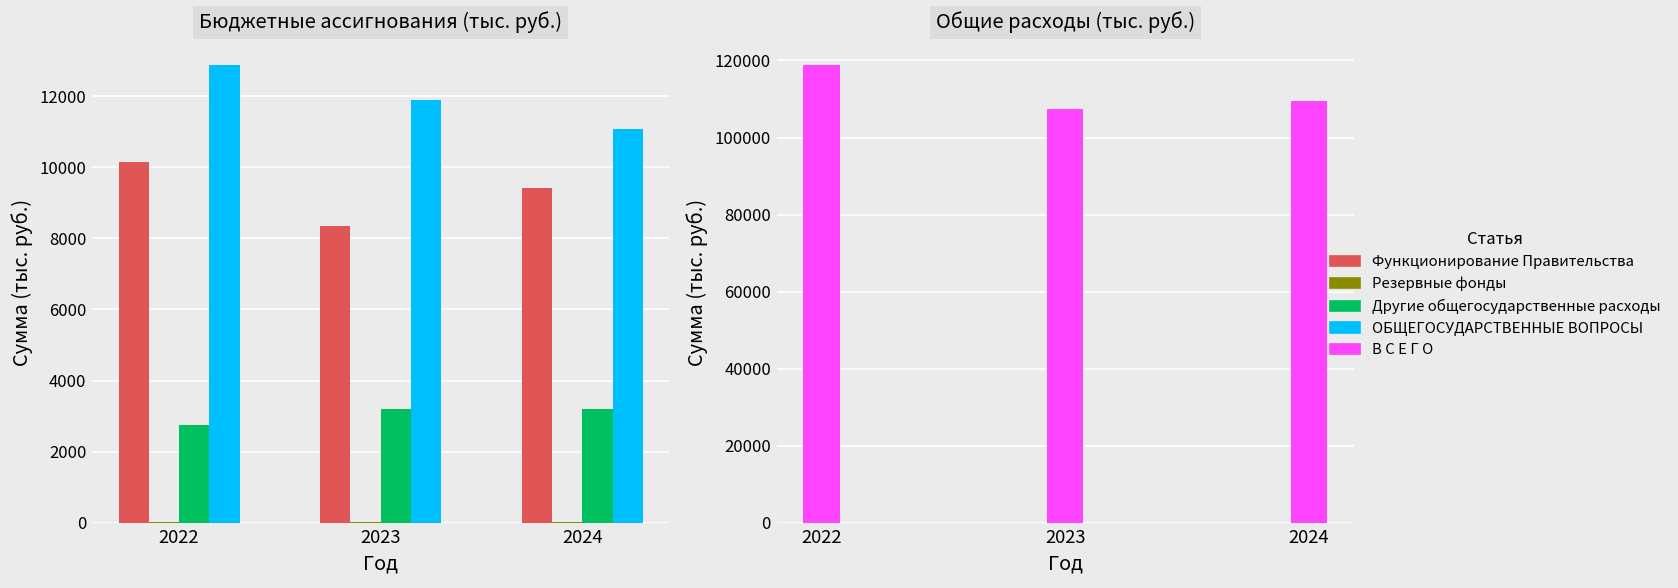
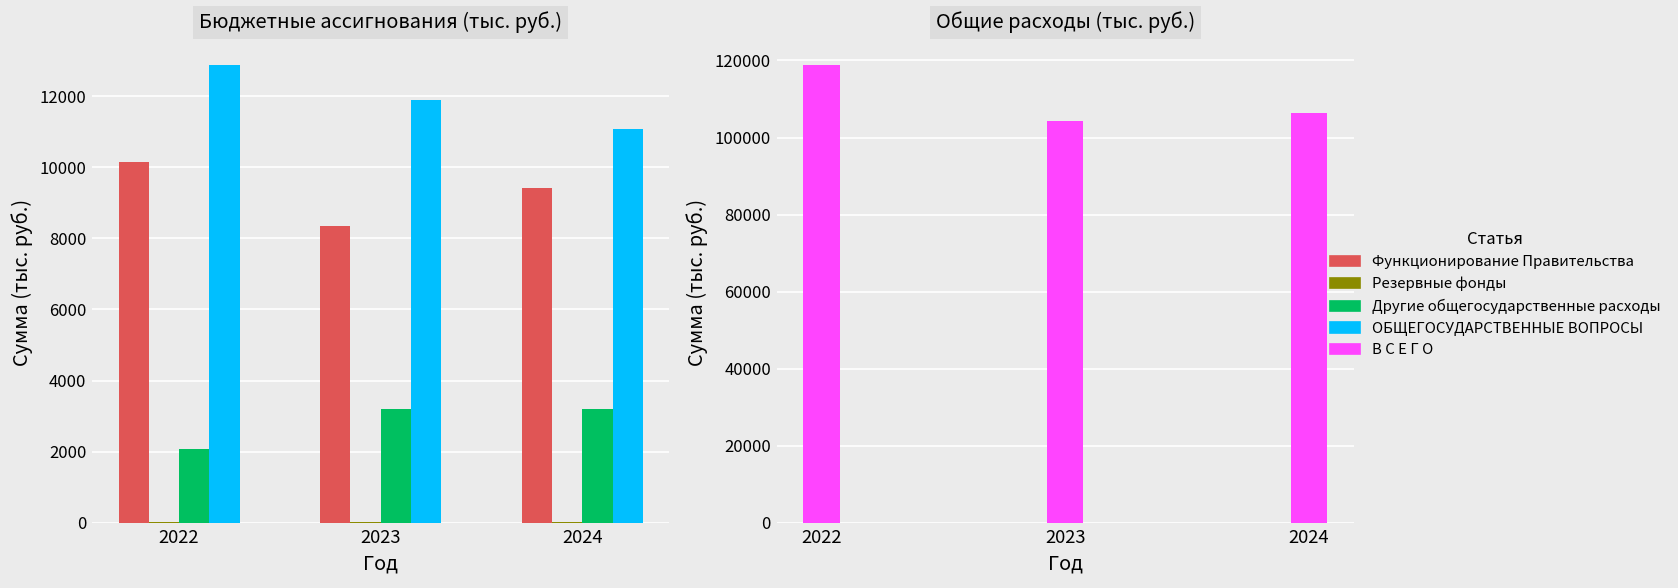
  {
    "Бюджетные ассигнования (тыс. руб.)": {
      "Функционирование Правительства": {
        "2022": 10100,
        "2023": 8300,
        "2024": 9400
      },
      "Другие общегосударственные расходы": {
-       "2022": 2700,
+       "2022": 2100,
        "2023": 3200,
        "2024": 3200
      },
      "ОБЩЕГОСУДАРСТВЕННЫЕ ВОПРОСЫ": {
        "2022": 12900,
        "2023": 11900,
        "2024": 11100
      }
    },
    "Общие расходы (тыс. руб.)": {
      "2022": 119000,
-     "2023": 107000,
-     "2024": 109000
+     "2023": 104000,
+     "2024": 106000
    }
  }
